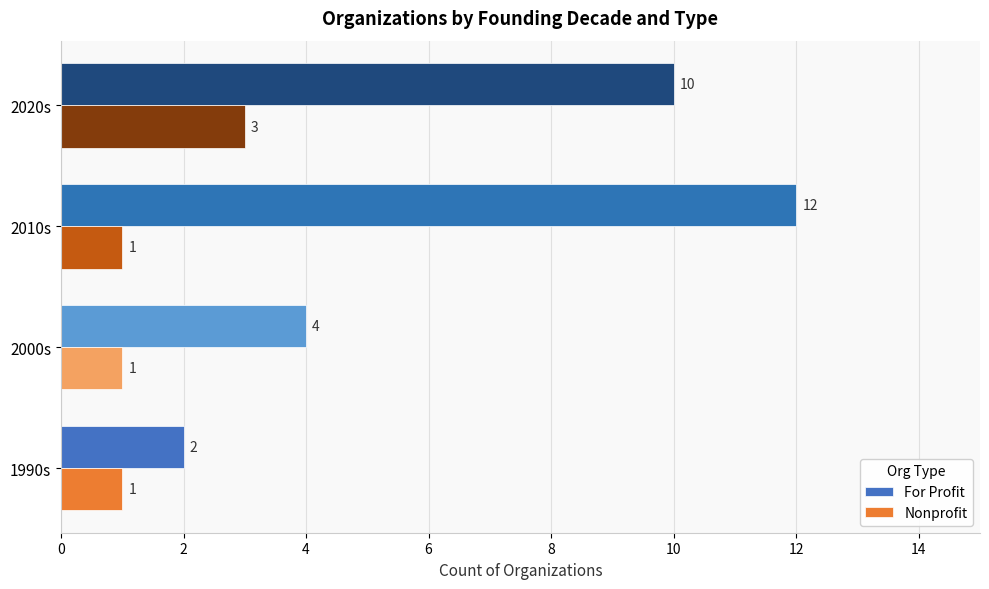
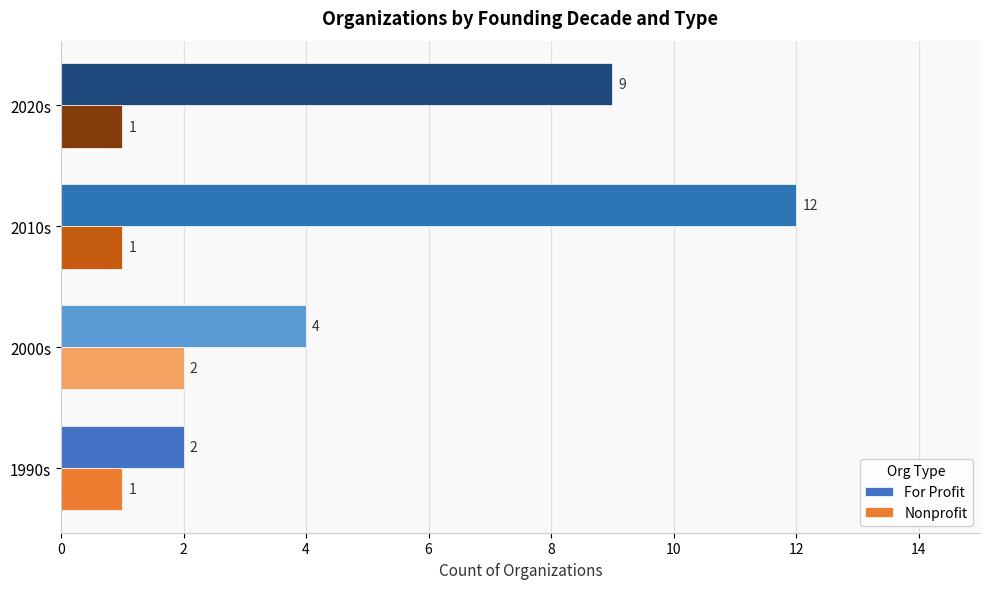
  {
    "For Profit": {
-     "2020s": 10,
+     "2020s": 9,
      "2010s": 12,
      "2000s": 4,
      "1990s": 2
    },
    "Nonprofit": {
-     "2020s": 3,
+     "2020s": 1,
      "2010s": 1,
-     "2000s": 1,
+     "2000s": 2,
      "1990s": 1
    }
  }
